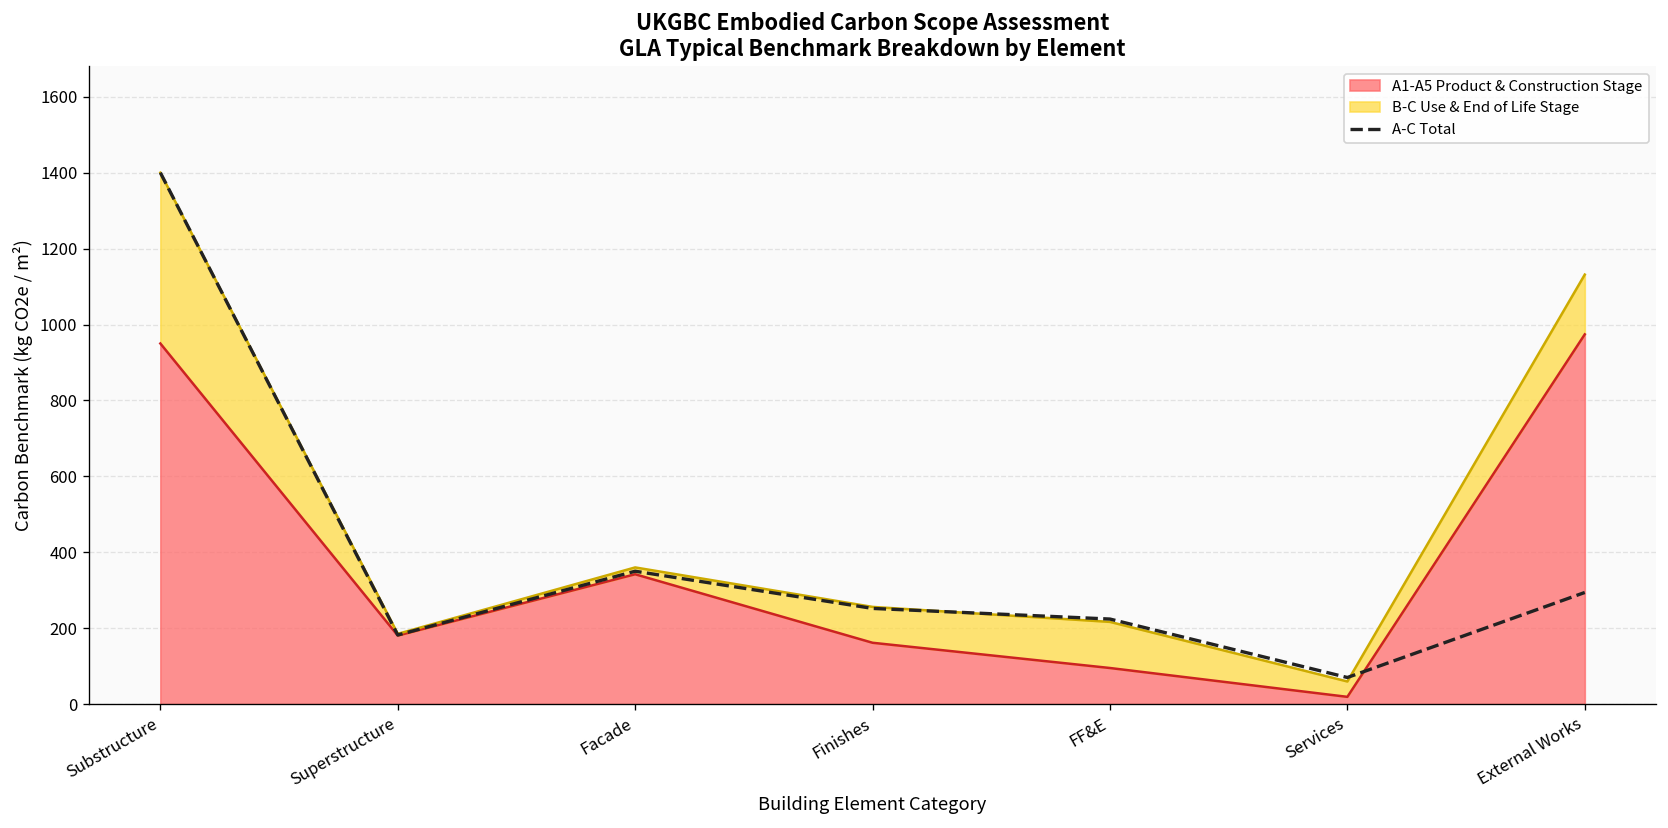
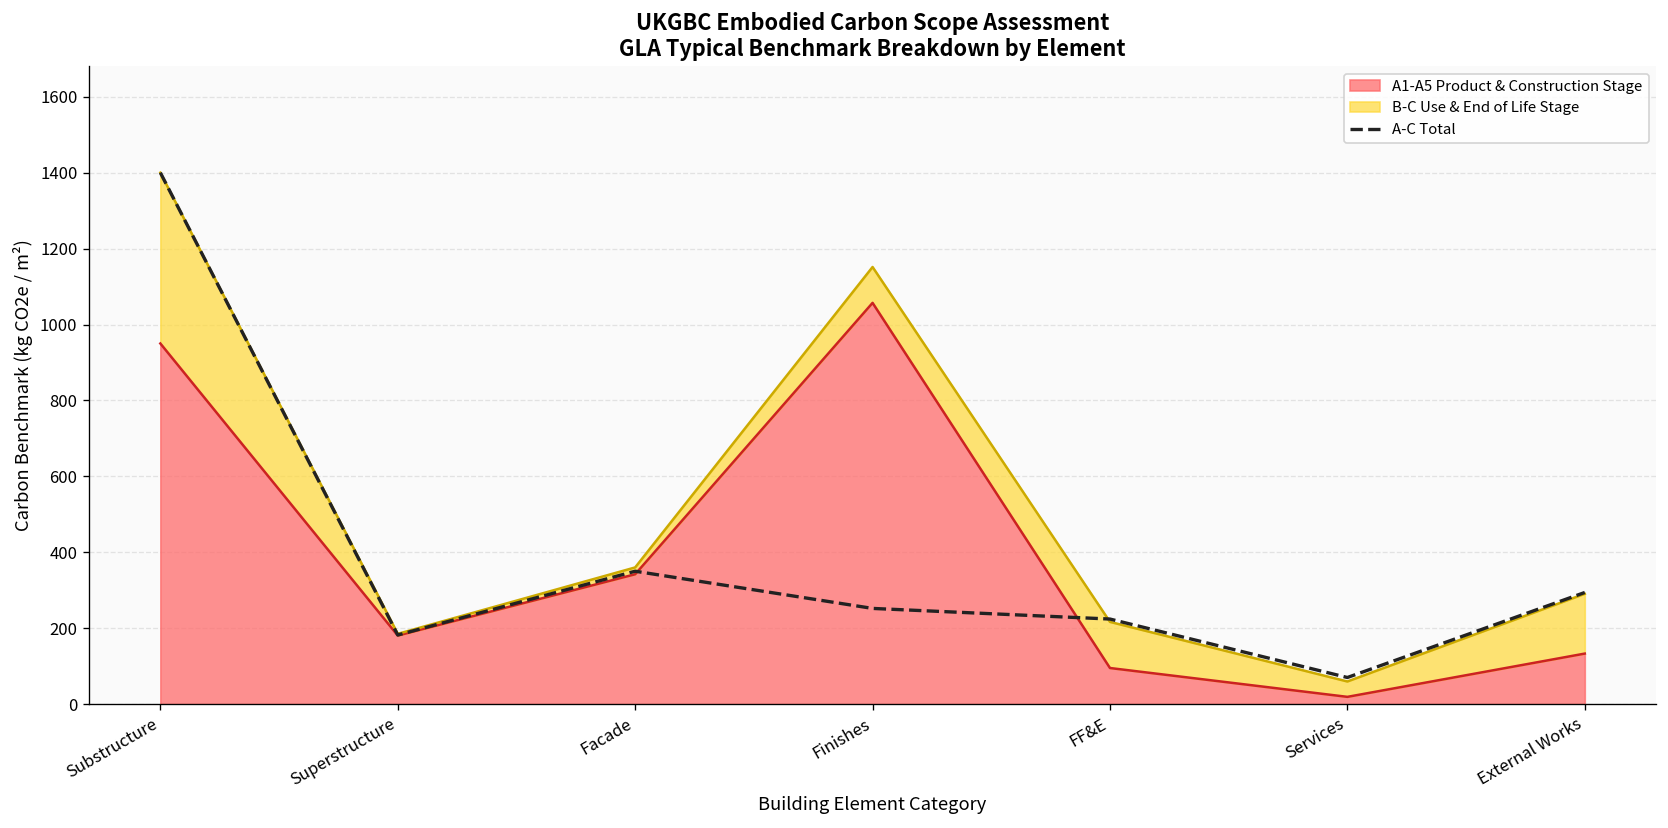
  {
    "A1-A5 Product & Construction Stage": {
      "Substructure": 950,
-     "Finishes": 160,
+     "Finishes": 1060,
      "FF&E": 100,
      "Services": 20,
-     "External Works": 970
+     "External Works": 130
    },
    "B-C Use & End of Life Stage": {
      "Facade": 20,
      "Services": 40
    },
    "A-C Total": {
      "Services": 70
    }
  }
